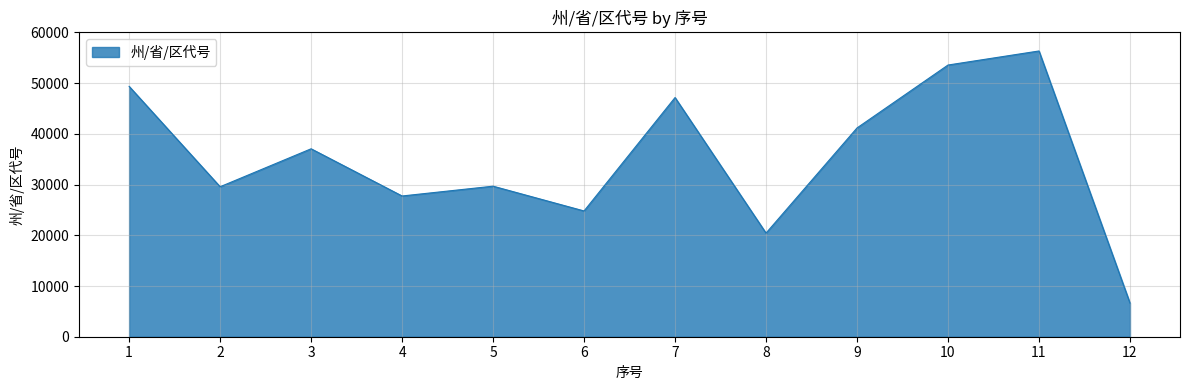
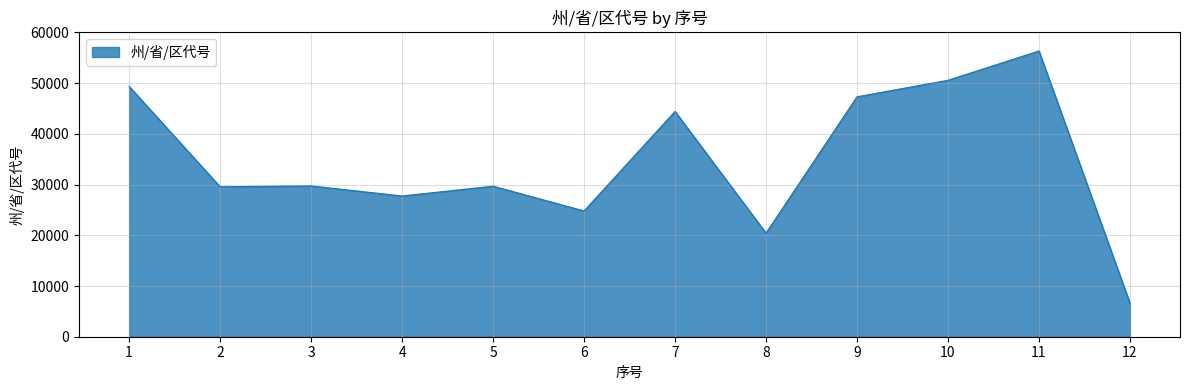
  {
    "1": 49000,
    "2": 30000,
-   "3": 37000,
+   "3": 30000,
    "4": 28000,
    "5": 30000,
    "6": 25000,
-   "7": 47000,
+   "7": 44000,
    "8": 20000,
-   "9": 41000,
-   "10": 54000,
+   "9": 47000,
+   "10": 51000,
    "11": 56000,
    "12": 7000
  }
